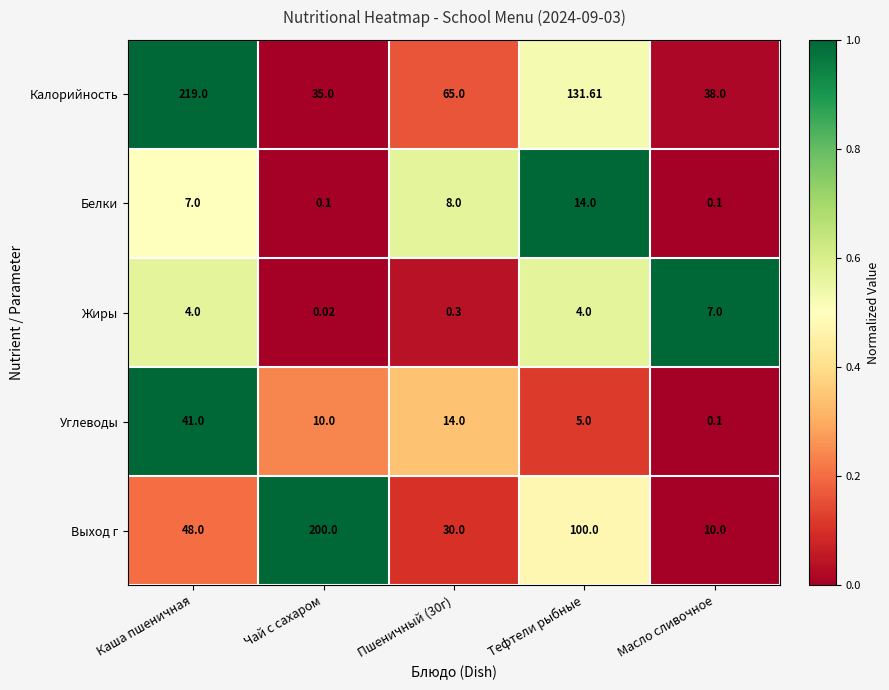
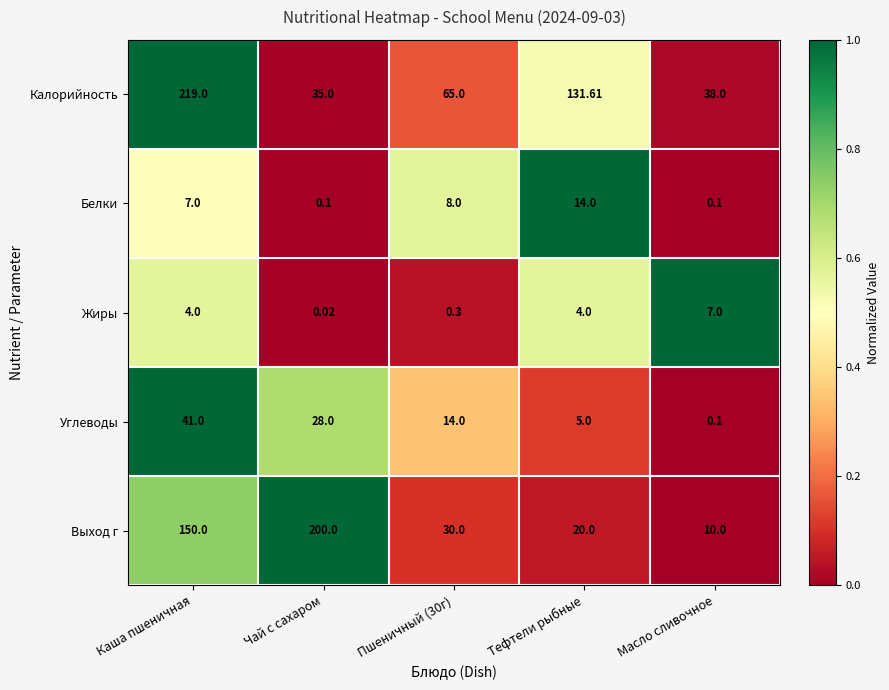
  {
    "Калорийность": {
      "Каша пшеничная": 219.0,
      "Чай с сахаром": 35.0,
      "Пшеничный (30г)": 65.0,
      "Тефтели рыбные": 131.61,
      "Масло сливочное": 38.0
    },
    "Белки": {
      "Каша пшеничная": 7.0,
      "Чай с сахаром": 0.1,
      "Пшеничный (30г)": 8.0,
      "Тефтели рыбные": 14.0,
      "Масло сливочное": 0.1
    },
    "Жиры": {
      "Каша пшеничная": 4.0,
      "Чай с сахаром": 0.02,
      "Пшеничный (30г)": 0.3,
      "Тефтели рыбные": 4.0,
      "Масло сливочное": 7.0
    },
    "Углеводы": {
      "Каша пшеничная": 41.0,
-     "Чай с сахаром": 10.0,
+     "Чай с сахаром": 28.0,
      "Пшеничный (30г)": 14.0,
      "Тефтели рыбные": 5.0,
      "Масло сливочное": 0.1
    },
    "Выход г": {
-     "Каша пшеничная": 48.0,
+     "Каша пшеничная": 150.0,
      "Чай с сахаром": 200.0,
      "Пшеничный (30г)": 30.0,
-     "Тефтели рыбные": 100.0,
+     "Тефтели рыбные": 20.0,
      "Масло сливочное": 10.0
    }
  }
